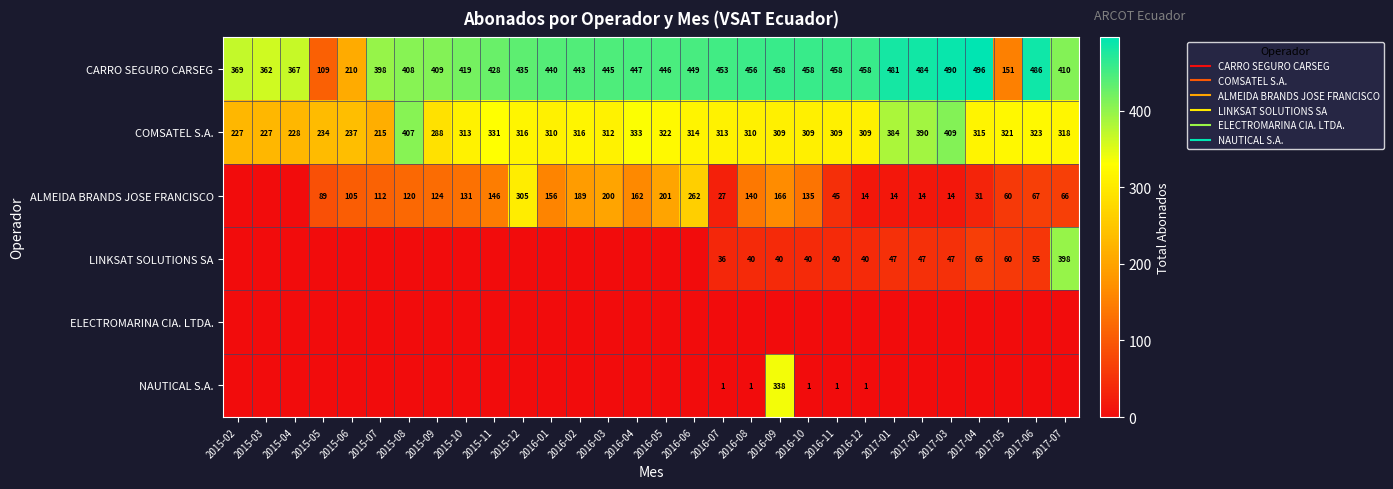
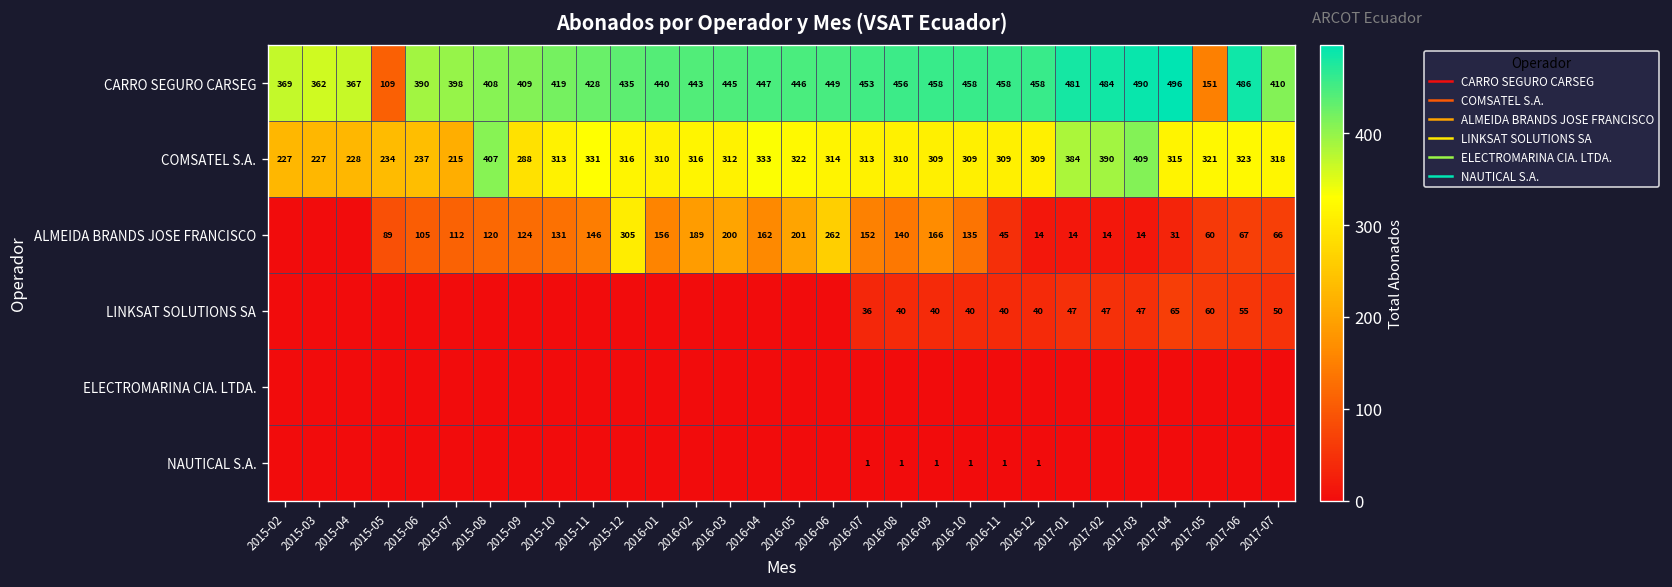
  {
    "CARRO SEGURO CARSEG": {
      "2015-02": 369,
      "2015-03": 362,
      "2015-04": 367,
      "2015-05": 109,
-     "2015-06": 210,
+     "2015-06": 390,
      "2015-07": 398,
      "2015-08": 408,
      "2015-09": 409,
      "2015-10": 419,
      "2015-11": 428,
      "2015-12": 435,
      "2016-01": 440,
      "2016-02": 443,
      "2016-03": 445,
      "2016-04": 447,
      "2016-05": 446,
      "2016-06": 449,
      "2016-07": 453,
      "2016-08": 456,
      "2016-09": 458,
      "2016-10": 458,
      "2016-11": 458,
      "2016-12": 458,
      "2017-01": 481,
      "2017-02": 484,
      "2017-03": 490,
      "2017-04": 496,
      "2017-05": 151,
      "2017-06": 486,
      "2017-07": 410
    },
    "COMSATEL S.A.": {
      "2015-02": 227,
      "2015-03": 227,
      "2015-04": 228,
      "2015-05": 234,
      "2015-06": 237,
      "2015-07": 215,
      "2015-08": 407,
      "2015-09": 288,
      "2015-10": 313,
      "2015-11": 331,
      "2015-12": 316,
      "2016-01": 310,
      "2016-02": 316,
      "2016-03": 312,
      "2016-04": 333,
      "2016-05": 322,
      "2016-06": 314,
      "2016-07": 313,
      "2016-08": 310,
      "2016-09": 309,
      "2016-10": 309,
      "2016-11": 309,
      "2016-12": 309,
      "2017-01": 384,
      "2017-02": 390,
      "2017-03": 409,
      "2017-04": 315,
      "2017-05": 321,
      "2017-06": 323,
      "2017-07": 318
    },
    "ALMEIDA BRANDS JOSE FRANCISCO": {
      "2015-05": 89,
      "2015-06": 105,
      "2015-07": 112,
      "2015-08": 120,
      "2015-09": 124,
      "2015-10": 131,
      "2015-11": 146,
      "2015-12": 305,
      "2016-01": 156,
      "2016-02": 189,
      "2016-03": 200,
      "2016-04": 162,
      "2016-05": 201,
      "2016-06": 262,
-     "2016-07": 27,
+     "2016-07": 152,
      "2016-08": 140,
      "2016-09": 166,
      "2016-10": 135,
      "2016-11": 45,
      "2016-12": 14,
      "2017-01": 14,
      "2017-02": 14,
      "2017-03": 14,
      "2017-04": 31,
      "2017-05": 60,
      "2017-06": 67,
      "2017-07": 66
    },
    "LINKSAT SOLUTIONS SA": {
      "2016-07": 36,
      "2016-08": 40,
      "2016-09": 40,
      "2016-10": 40,
      "2016-11": 40,
      "2016-12": 40,
      "2017-01": 47,
      "2017-02": 47,
      "2017-03": 47,
      "2017-04": 65,
      "2017-05": 60,
      "2017-06": 55,
-     "2017-07": 398
+     "2017-07": 50
    },
    "NAUTICAL S.A.": {
      "2016-07": 1,
      "2016-08": 1,
-     "2016-09": 338,
+     "2016-09": 1,
      "2016-10": 1,
      "2016-11": 1,
      "2016-12": 1
    }
  }
